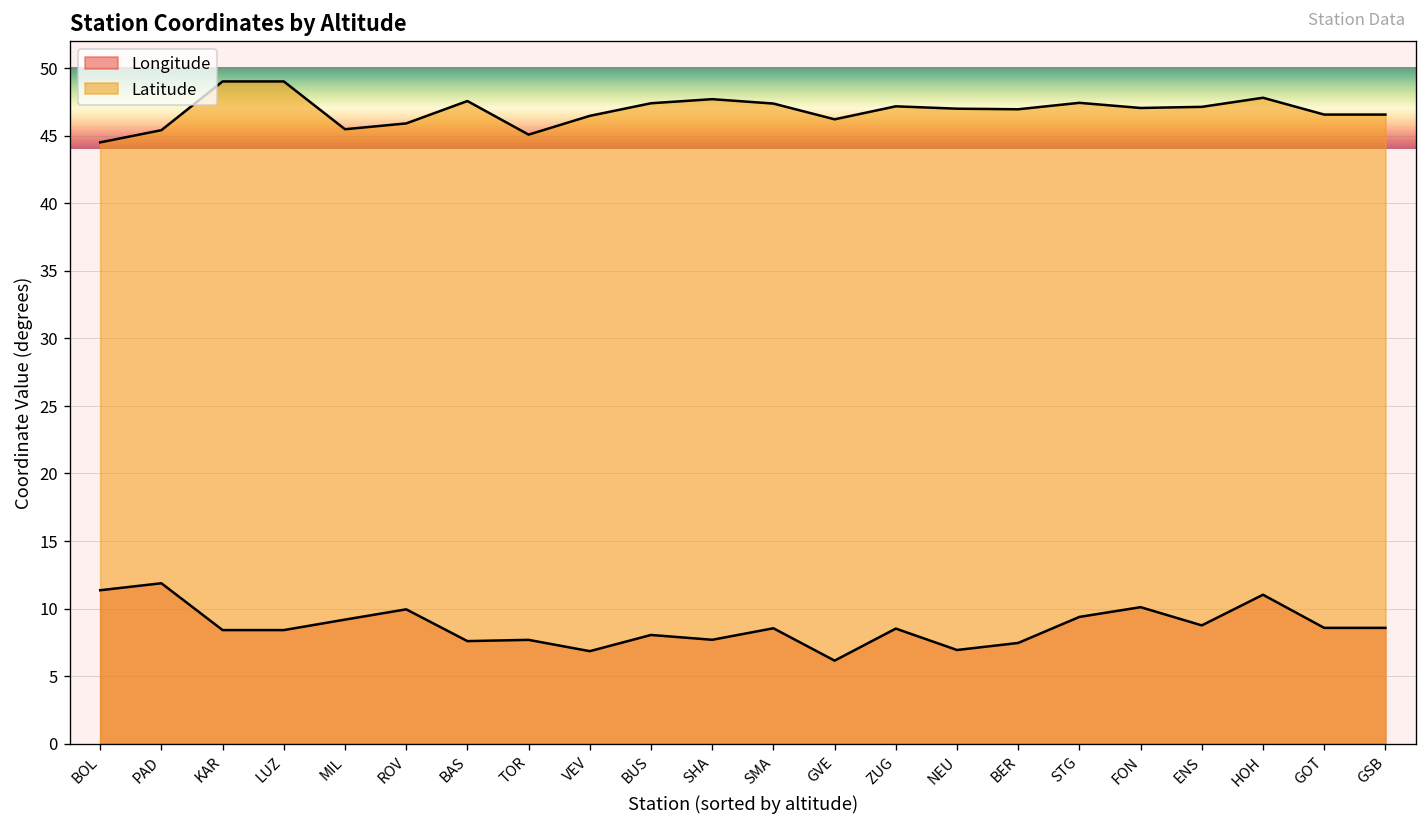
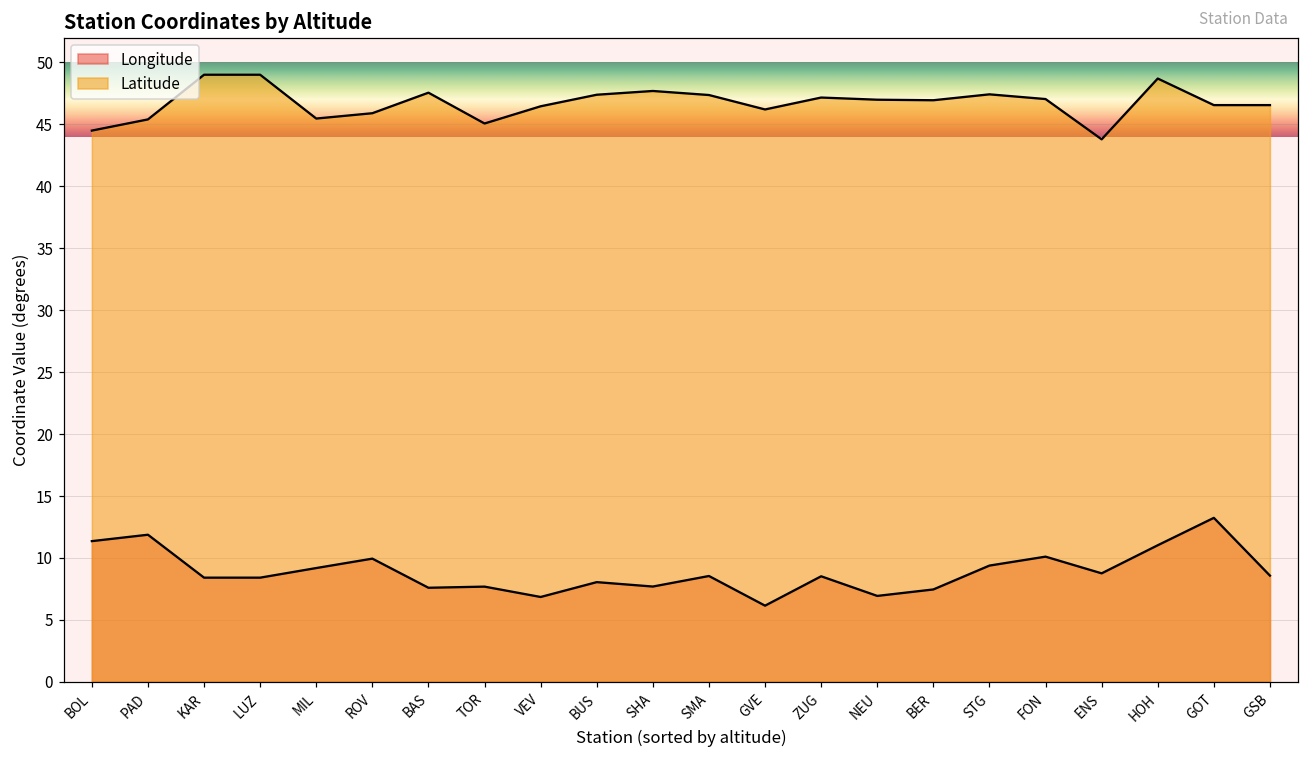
  {
    "Longitude": {
      "BOL": 11.4,
      "PAD": 11.9,
      "KAR": 8.4,
      "LUZ": 8.4,
      "MIL": 9.2,
      "ROV": 9.9,
      "BAS": 7.6,
      "TOR": 7.7,
      "VEV": 6.8,
      "BUS": 8.0,
      "SHA": 7.7,
      "SMA": 8.5,
      "GVE": 6.1,
      "ZUG": 8.5,
      "NEU": 6.9,
      "BER": 7.5,
      "STG": 9.4,
      "FON": 10.1,
      "ENS": 8.8,
      "HOH": 11.0,
-     "GOT": 8.6,
+     "GOT": 13.2,
      "GSB": 8.6
    },
    "Latitude": {
      "BOL": 44.5,
      "PAD": 45.4,
      "KAR": 49.0,
      "LUZ": 49.0,
      "MIL": 45.5,
      "ROV": 45.9,
      "BAS": 47.6,
      "TOR": 45.1,
      "VEV": 46.5,
      "BUS": 47.4,
      "SHA": 47.7,
      "SMA": 47.4,
      "GVE": 46.2,
      "ZUG": 47.2,
      "NEU": 47.0,
      "BER": 46.9,
      "STG": 47.4,
      "FON": 47.0,
-     "ENS": 47.1,
-     "HOH": 47.8,
+     "ENS": 43.8,
+     "HOH": 48.7,
      "GOT": 46.6,
      "GSB": 46.6
    }
  }
